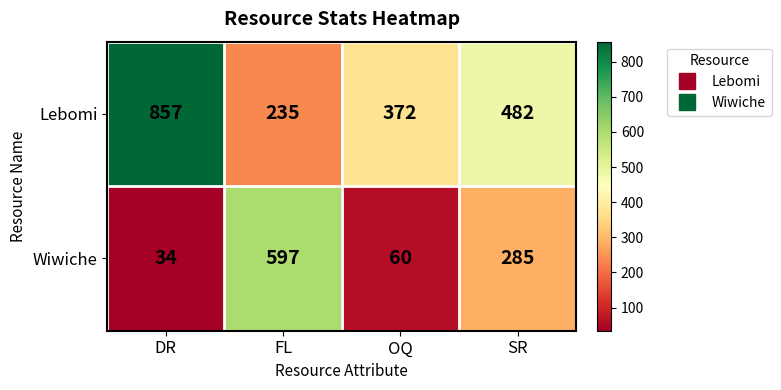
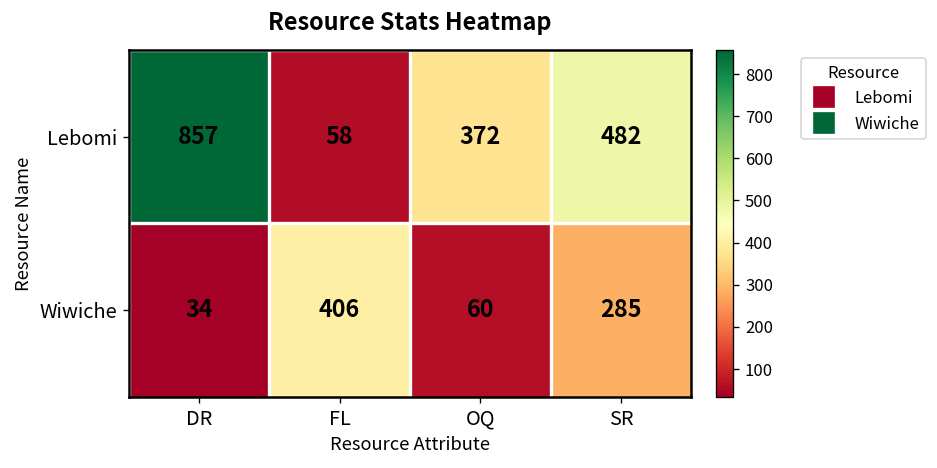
  {
    "Lebomi": {
      "DR": 857,
-     "FL": 235,
+     "FL": 58,
      "OQ": 372,
      "SR": 482
    },
    "Wiwiche": {
      "DR": 34,
-     "FL": 597,
+     "FL": 406,
      "OQ": 60,
      "SR": 285
    }
  }
